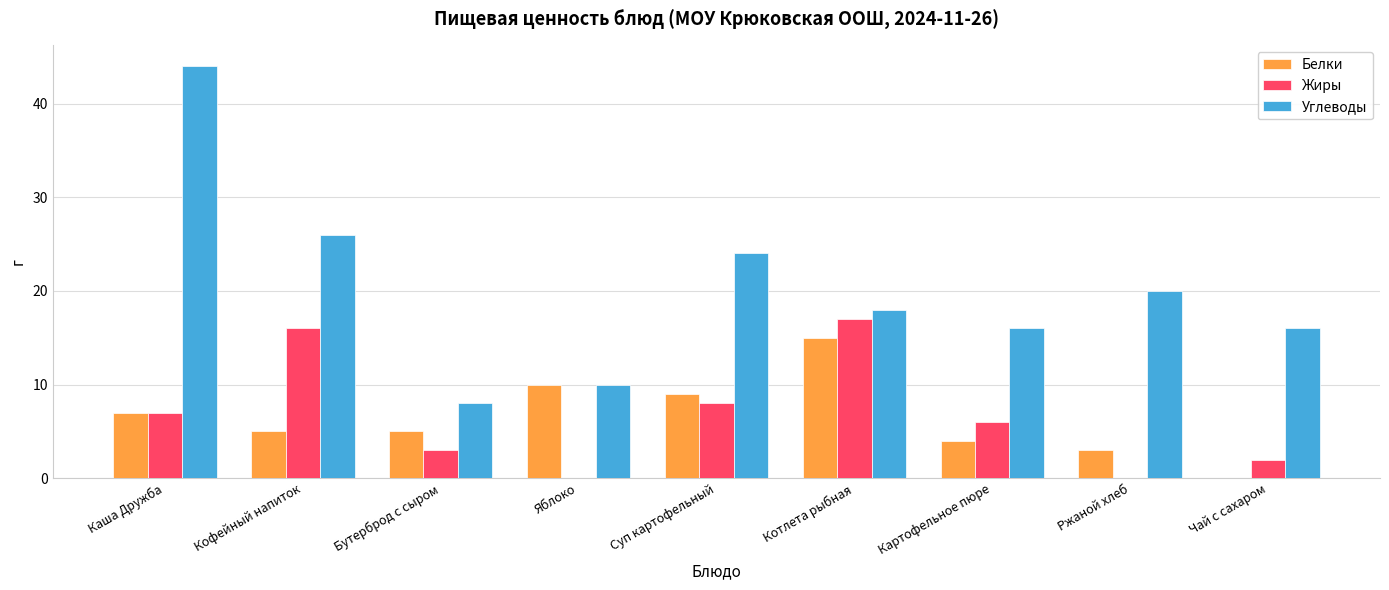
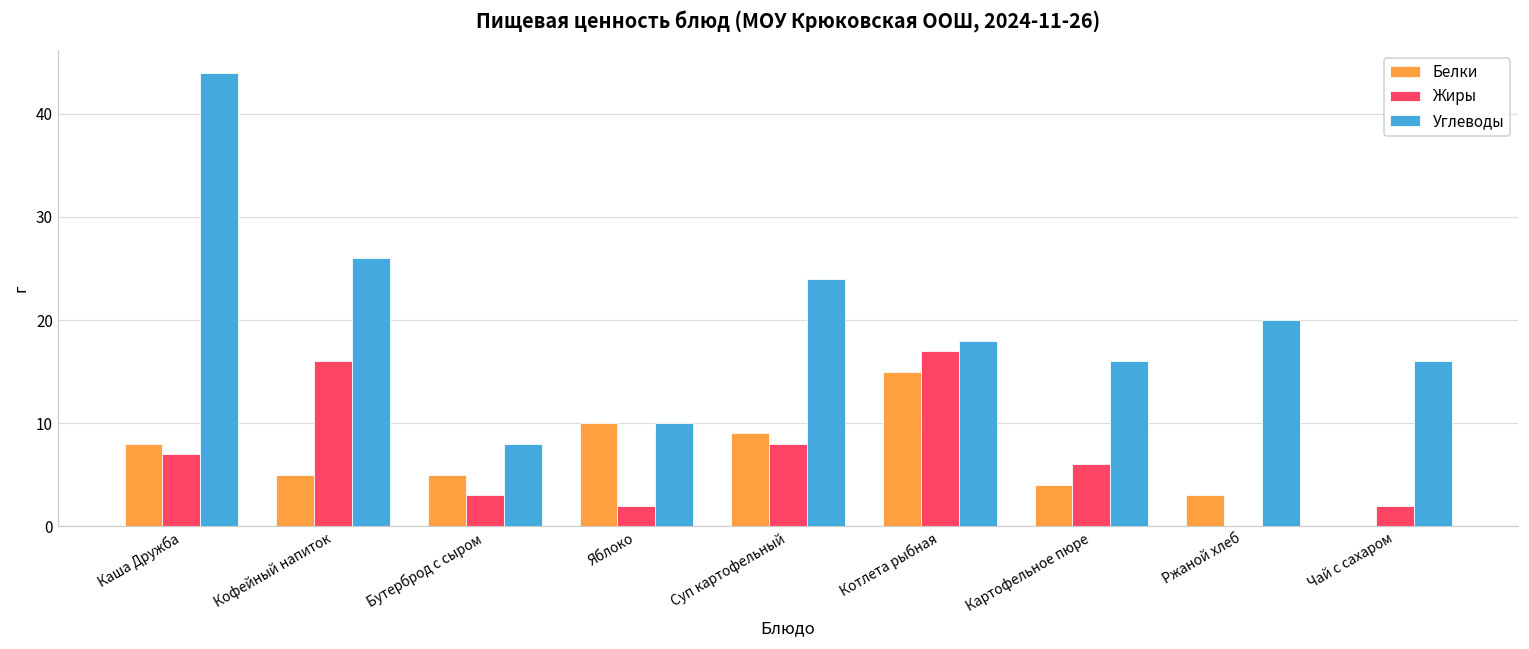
  {
    "Белки": {
-     "Каша Дружба": 7,
+     "Каша Дружба": 8,
      "Кофейный напиток": 5,
      "Бутерброд с сыром": 5,
      "Яблоко": 10,
      "Суп картофельный": 9,
      "Котлета рыбная": 15,
      "Картофельное пюре": 4,
      "Ржаной хлеб": 3,
      "Чай с сахаром": 0
    },
    "Жиры": {
      "Каша Дружба": 7,
      "Кофейный напиток": 16,
      "Бутерброд с сыром": 3,
-     "Яблоко": 0,
+     "Яблоко": 2,
      "Суп картофельный": 8,
      "Котлета рыбная": 17,
      "Картофельное пюре": 6,
      "Ржаной хлеб": 0,
      "Чай с сахаром": 2
    },
    "Углеводы": {
      "Каша Дружба": 44,
      "Кофейный напиток": 26,
      "Бутерброд с сыром": 8,
      "Яблоко": 10,
      "Суп картофельный": 24,
      "Котлета рыбная": 18,
      "Картофельное пюре": 16,
      "Ржаной хлеб": 20,
      "Чай с сахаром": 16
    }
  }
